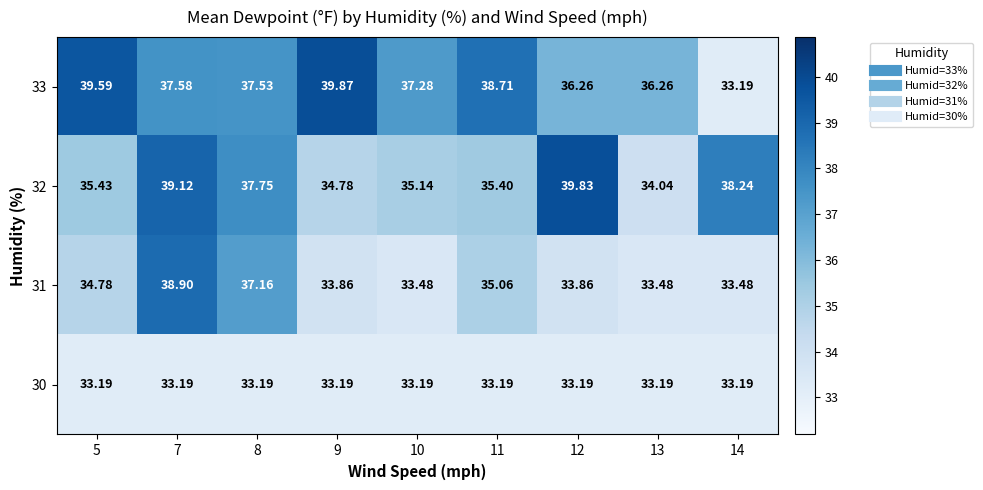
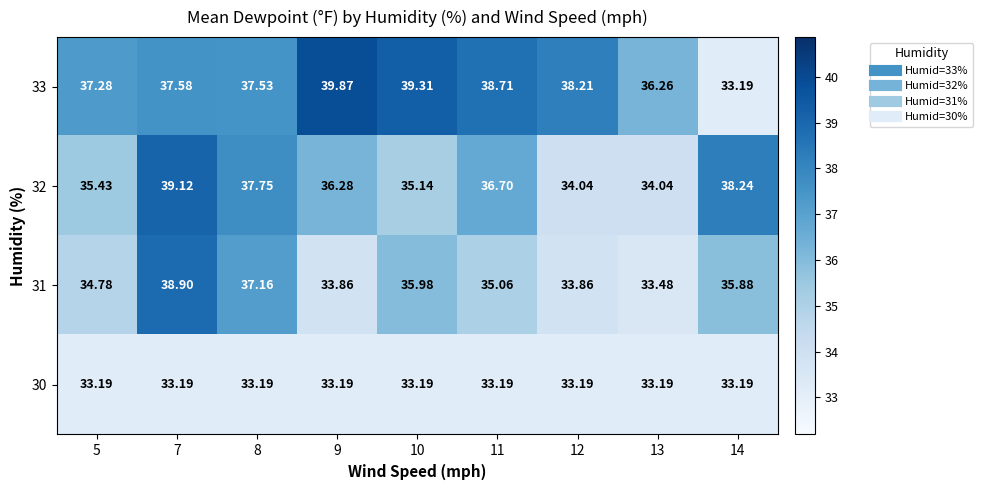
  {
    "33": {
-     "5": 39.59,
+     "5": 37.28,
      "7": 37.58,
      "8": 37.53,
      "9": 39.87,
-     "10": 37.28,
+     "10": 39.31,
      "11": 38.71,
-     "12": 36.26,
+     "12": 38.21,
      "13": 36.26,
      "14": 33.19
    },
    "32": {
      "5": 35.43,
      "7": 39.12,
      "8": 37.75,
-     "9": 34.78,
+     "9": 36.28,
      "10": 35.14,
-     "11": 35.40,
-     "12": 39.83,
+     "11": 36.70,
+     "12": 34.04,
      "13": 34.04,
      "14": 38.24
    },
    "31": {
      "5": 34.78,
      "7": 38.90,
      "8": 37.16,
      "9": 33.86,
-     "10": 33.48,
+     "10": 35.98,
      "11": 35.06,
      "12": 33.86,
      "13": 33.48,
-     "14": 33.48
+     "14": 35.88
    },
    "30": {
      "5": 33.19,
      "7": 33.19,
      "8": 33.19,
      "9": 33.19,
      "10": 33.19,
      "11": 33.19,
      "12": 33.19,
      "13": 33.19,
      "14": 33.19
    }
  }
